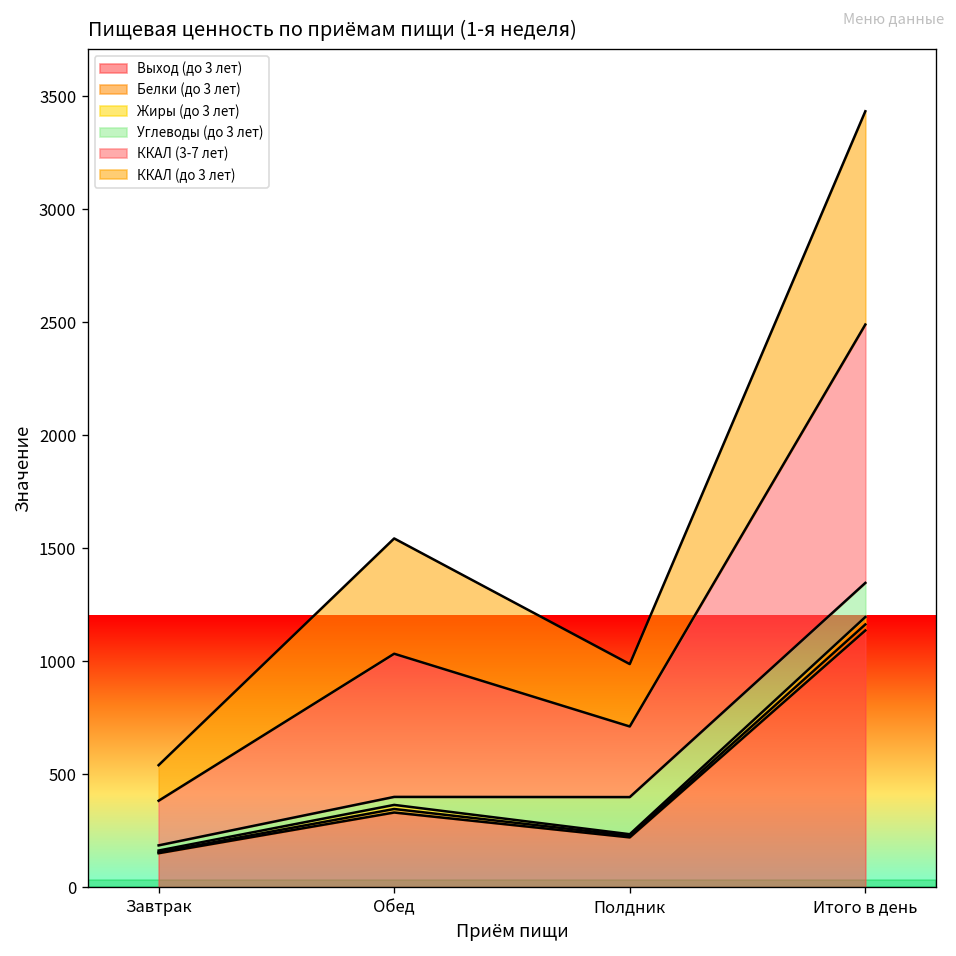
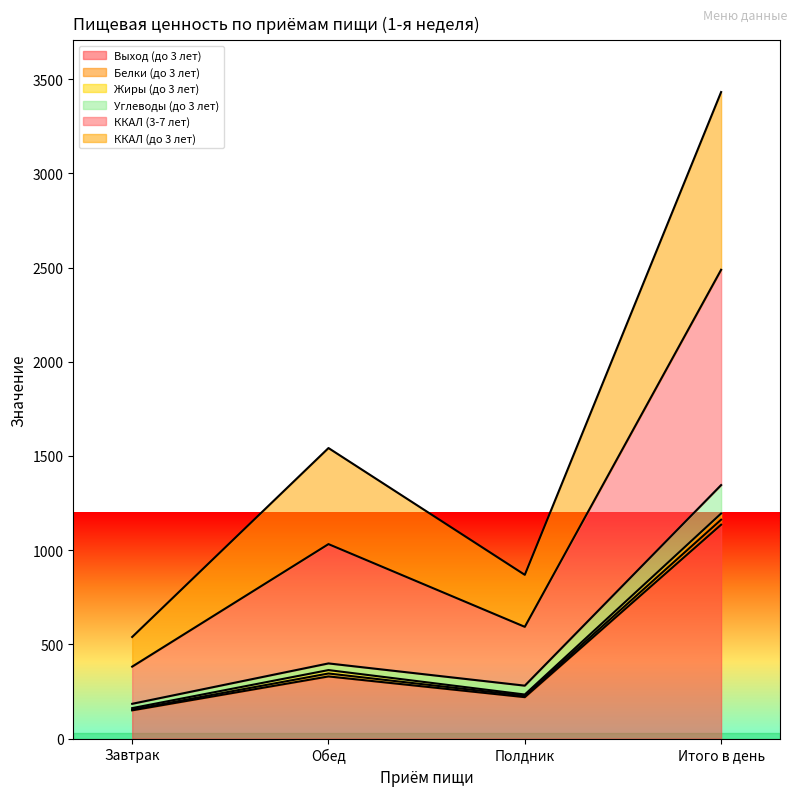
  {
    "Углеводы (до 3 лет)": {
      "Завтрак": 20,
      "Обед": 40,
-     "Полдник": 160,
+     "Полдник": 50,
      "Итого в день": 150
    }
  }
